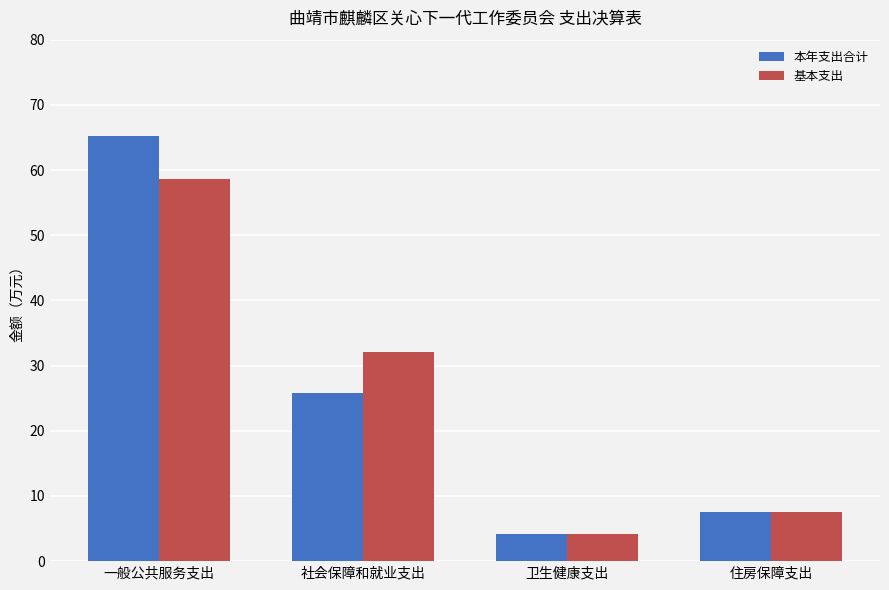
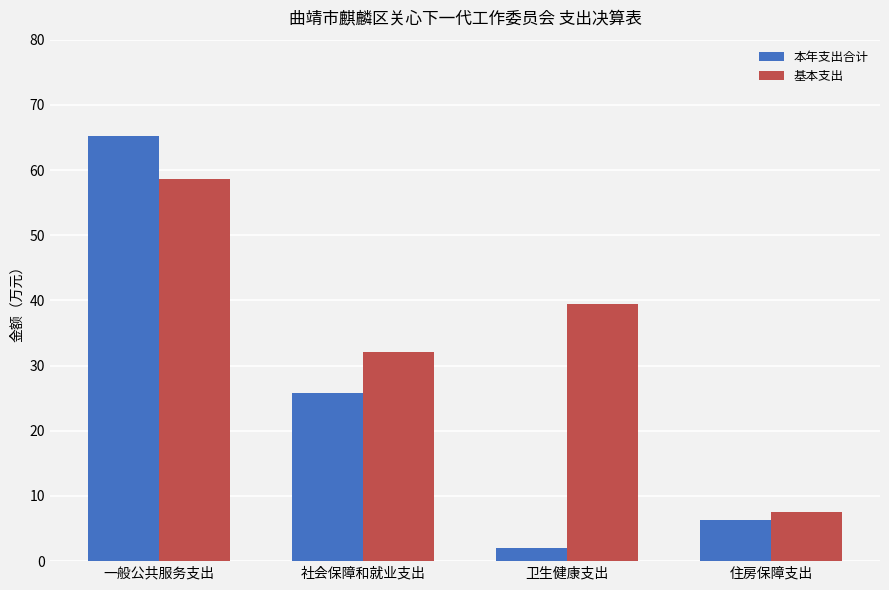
  {
    "本年支出合计": {
      "一般公共服务支出": 65,
      "社会保障和就业支出": 26,
-     "卫生健康支出": 4,
-     "住房保障支出": 8
+     "卫生健康支出": 2,
+     "住房保障支出": 6
    },
    "基本支出": {
      "一般公共服务支出": 59,
      "社会保障和就业支出": 32,
-     "卫生健康支出": 4,
+     "卫生健康支出": 39,
      "住房保障支出": 8
    }
  }
